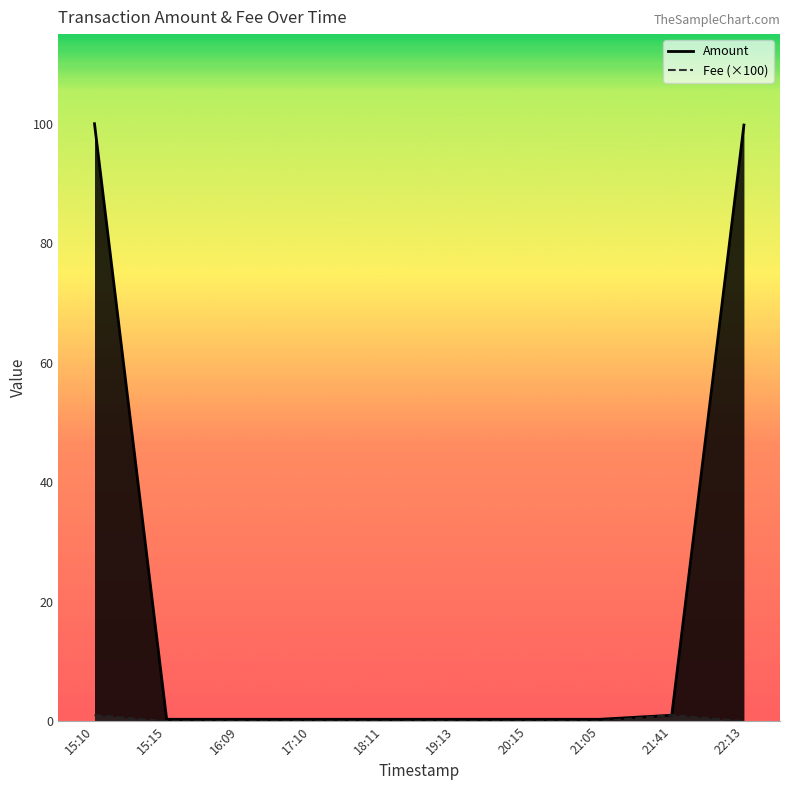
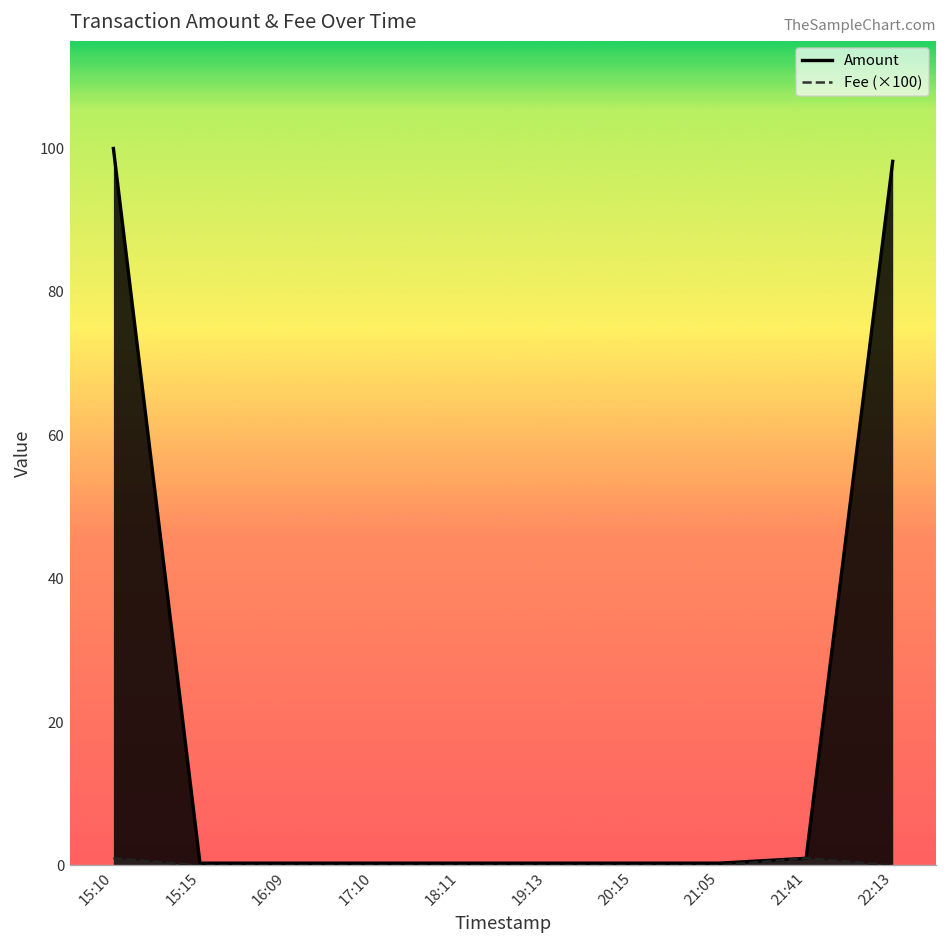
  {
    "Amount": {
      "15:10": 100,
-     "22:13": 100
+     "22:13": 98
    },
    "Fee (×100)": {
      "15:10": 1,
      "22:13": 0
    }
  }
